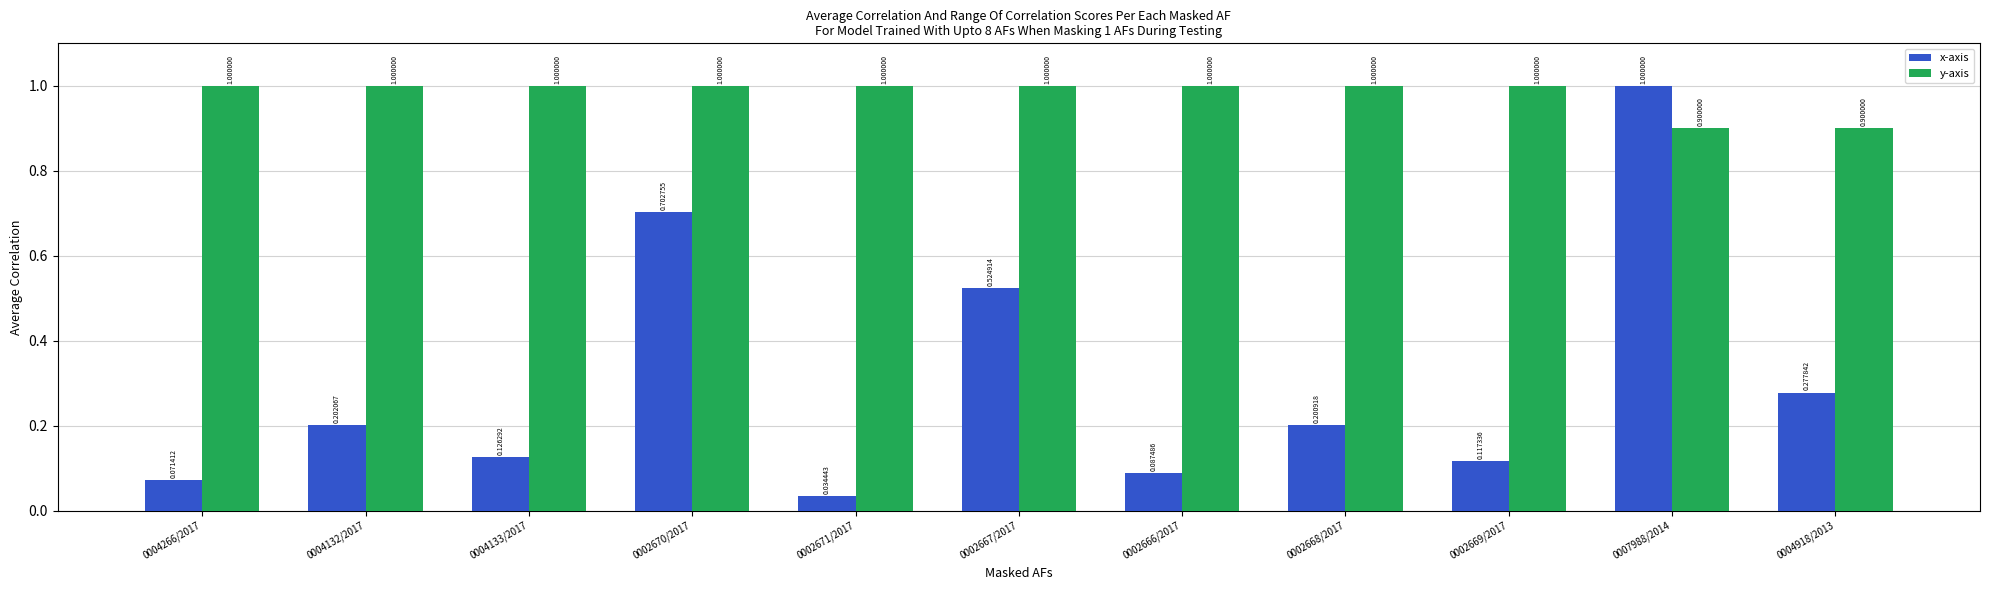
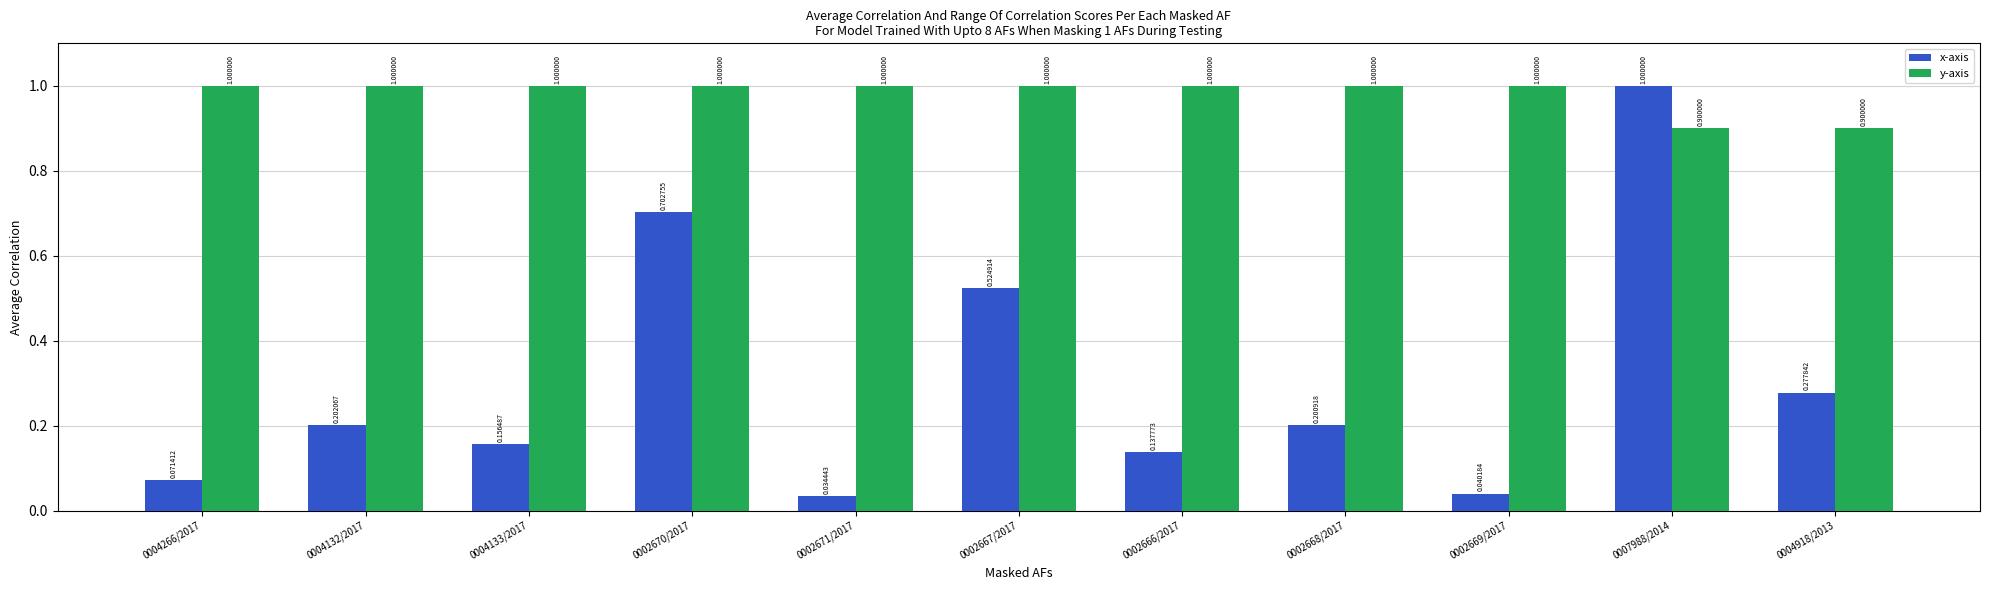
  {
    "x-axis": {
      "0004266/2017": 0.071412,
      "0004132/2017": 0.202067,
-     "0004133/2017": 0.126292,
+     "0004133/2017": 0.156487,
      "0002670/2017": 0.702755,
      "0002671/2017": 0.034443,
      "0002667/2017": 0.524914,
-     "0002666/2017": 0.087486,
+     "0002666/2017": 0.137773,
      "0002668/2017": 0.200918,
-     "0002669/2017": 0.117336,
+     "0002669/2017": 0.040184,
      "0007988/2014": 1.000000,
      "0004918/2013": 0.277842
    },
    "y-axis": {
      "0004266/2017": 1.000000,
      "0004132/2017": 1.000000,
      "0004133/2017": 1.000000,
      "0002670/2017": 1.000000,
      "0002671/2017": 1.000000,
      "0002667/2017": 1.000000,
      "0002666/2017": 1.000000,
      "0002668/2017": 1.000000,
      "0002669/2017": 1.000000,
      "0007988/2014": 0.900000,
      "0004918/2013": 0.900000
    }
  }
